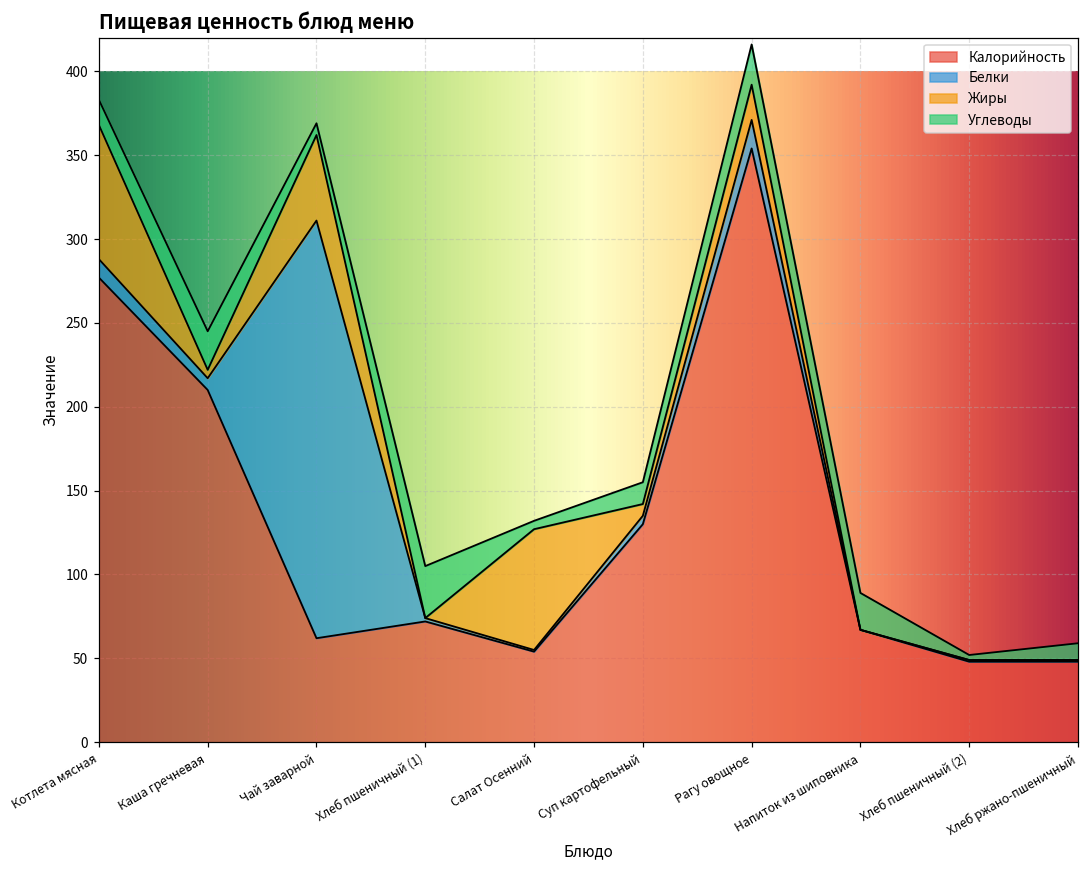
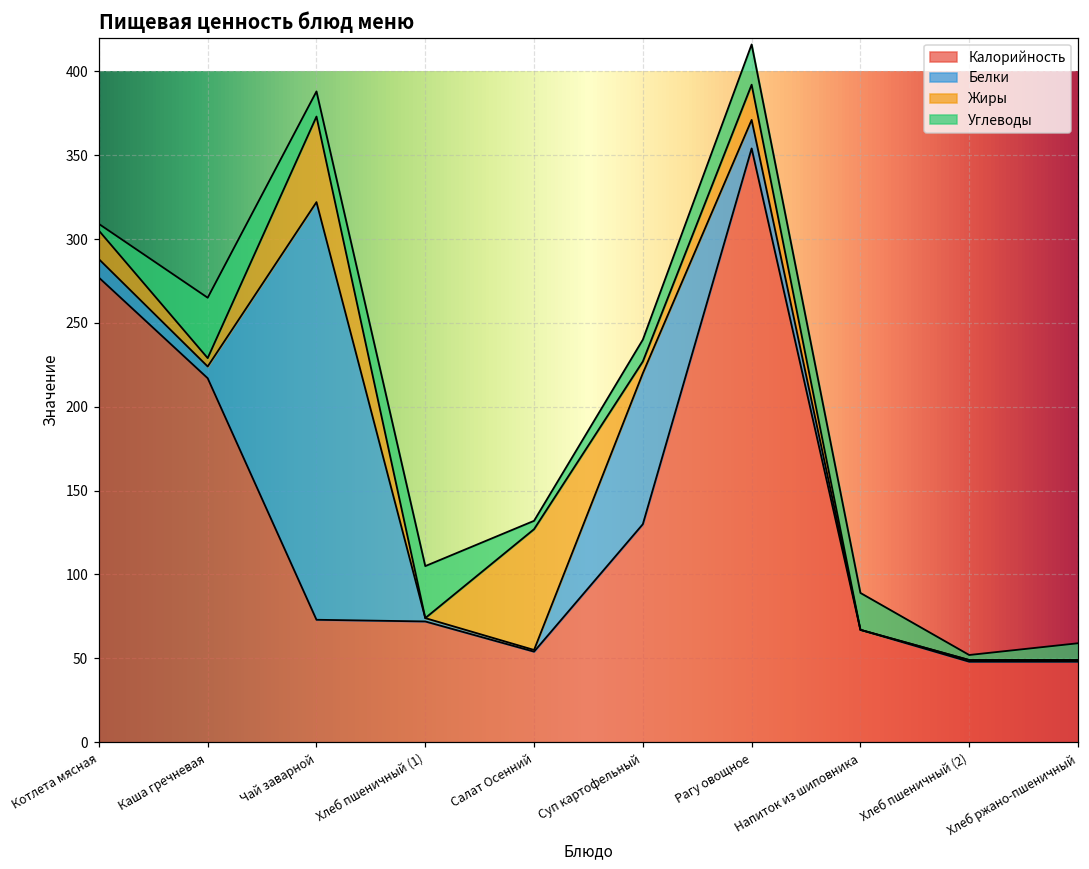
  {
    "Калорийность": {
      "Котлета мясная": 277,
-     "Каша гречневая": 210,
-     "Чай заварной": 62,
+     "Каша гречневая": 217,
+     "Чай заварной": 73,
      "Хлеб пшеничный (1)": 72,
      "Суп картофельный": 130,
      "Рагу овощное": 354
    },
    "Белки": {
      "Котлета мясная": 11,
      "Каша гречневая": 7,
      "Чай заварной": 249,
-     "Суп картофельный": 5,
+     "Суп картофельный": 90,
      "Рагу овощное": 17
    },
    "Жиры": {
-     "Котлета мясная": 80,
+     "Котлета мясная": 17,
      "Каша гречневая": 5,
      "Чай заварной": 51,
      "Салат Осенний": 72,
      "Суп картофельный": 7,
      "Рагу овощное": 21
    },
    "Углеводы": {
-     "Котлета мясная": 15,
-     "Каша гречневая": 23,
-     "Чай заварной": 7,
+     "Котлета мясная": 4,
+     "Каша гречневая": 36,
+     "Чай заварной": 15,
      "Хлеб пшеничный (1)": 31,
      "Салат Осенний": 5,
      "Суп картофельный": 13,
      "Рагу овощное": 24,
      "Напиток из шиповника": 22,
      "Хлеб пшеничный (2)": 3,
      "Хлеб ржано-пшеничный": 10
    }
  }
